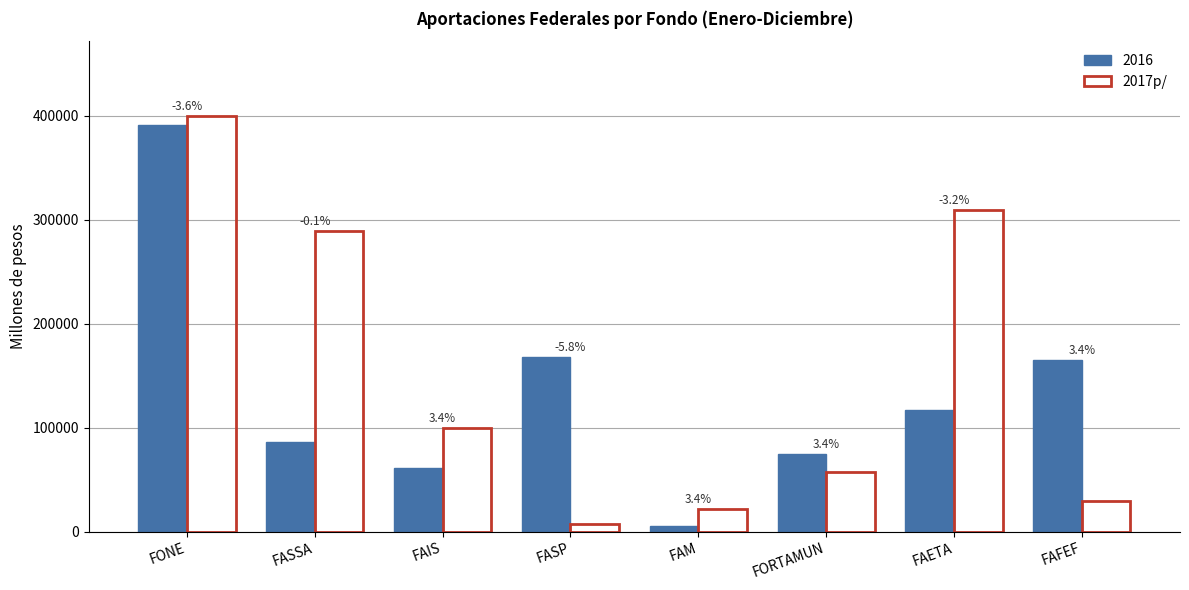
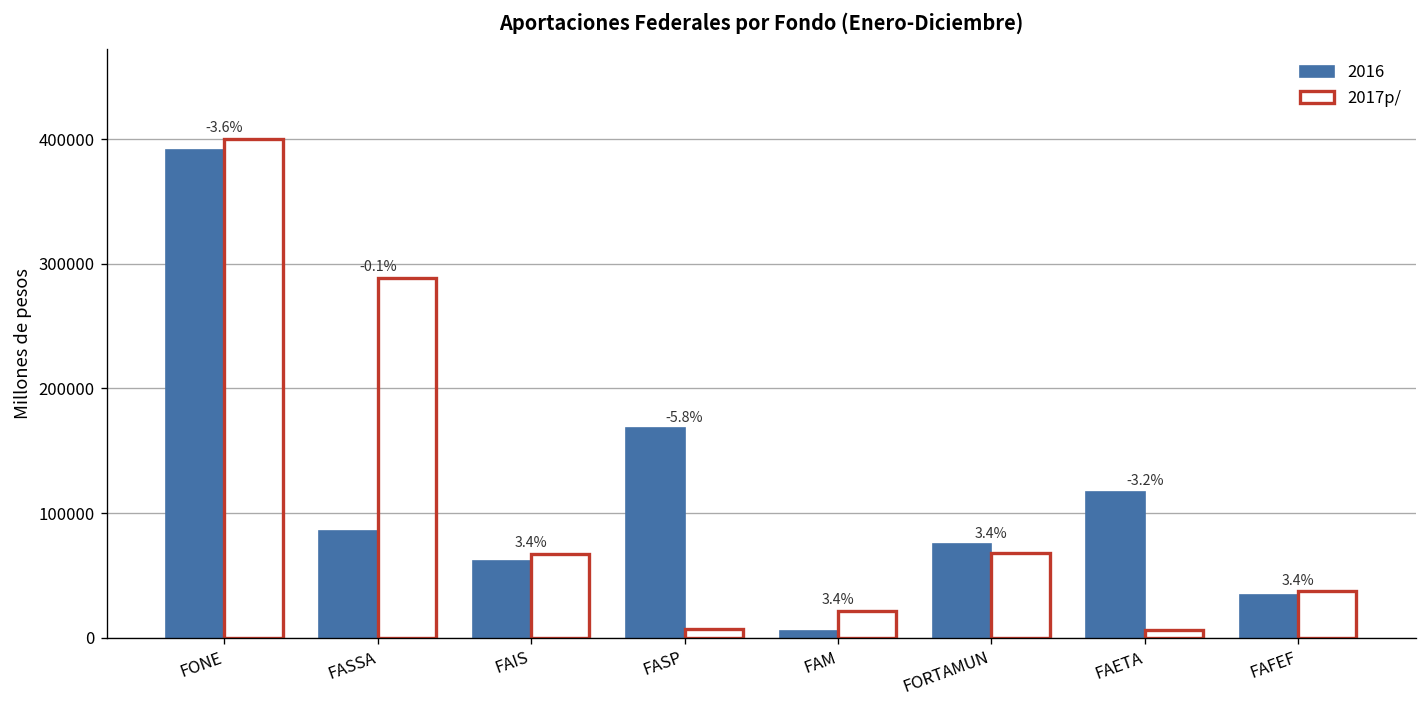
  {
    "2016": {
      "FONE": 391000,
      "FASSA": 86000,
      "FAIS": 61000,
      "FAM": 5000,
      "FAETA": 117000,
-     "FAFEF": 165000
+     "FAFEF": 34000
    },
    "2017p/": {
-     "FAIS": 100000,
+     "FAIS": 67000,
      "FASP": 7000,
-     "FORTAMUN": 57000,
-     "FAETA": 310000,
-     "FAFEF": 29000
+     "FORTAMUN": 68000,
+     "FAETA": 6000,
+     "FAFEF": 37000
    }
  }
